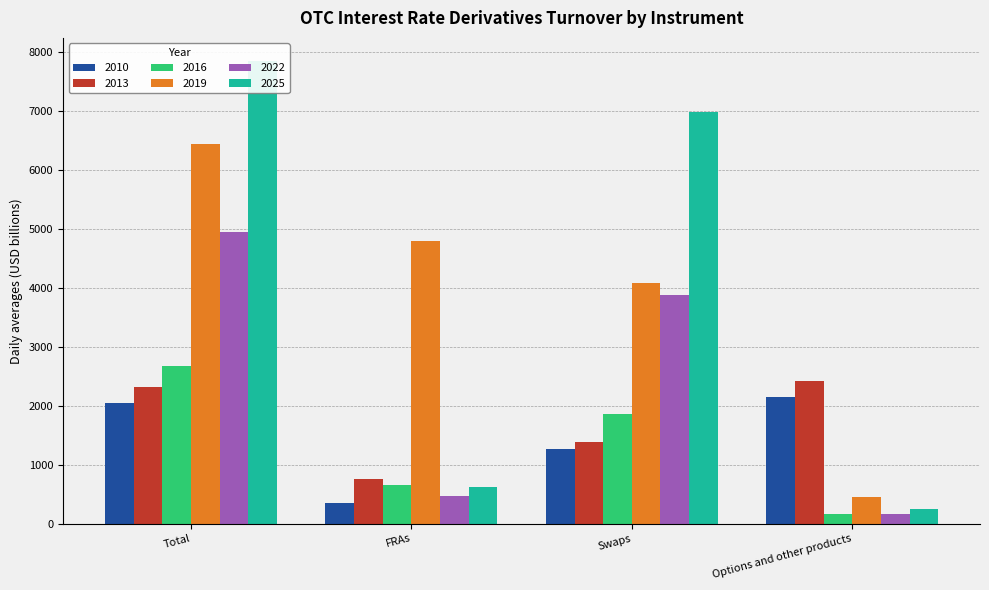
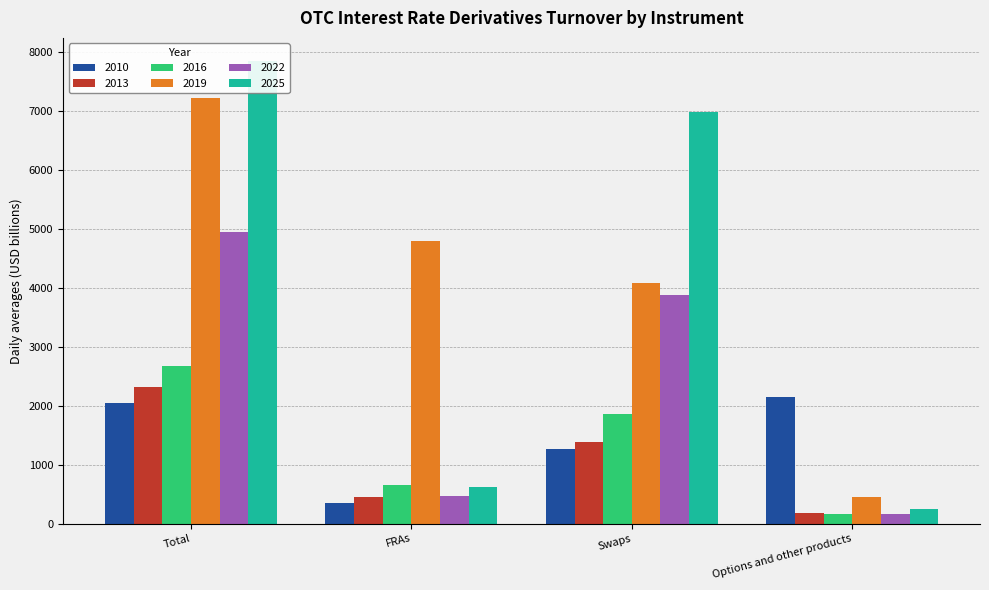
  {
    "2010": {
      "Total": 2100,
      "FRAs": 400,
      "Swaps": 1300,
      "Options and other products": 2100
    },
    "2013": {
      "Total": 2300,
-     "FRAs": 700,
+     "FRAs": 400,
      "Swaps": 1400,
-     "Options and other products": 2400
+     "Options and other products": 200
    },
    "2019": {
-     "Total": 6400,
+     "Total": 7200,
      "FRAs": 4800,
      "Swaps": 4100,
      "Options and other products": 500
    },
    "2022": {
      "Total": 5000,
      "FRAs": 500,
      "Swaps": 3900,
      "Options and other products": 200
    }
  }
